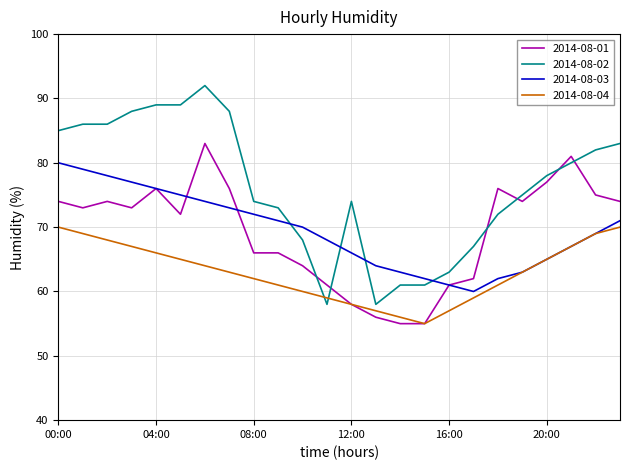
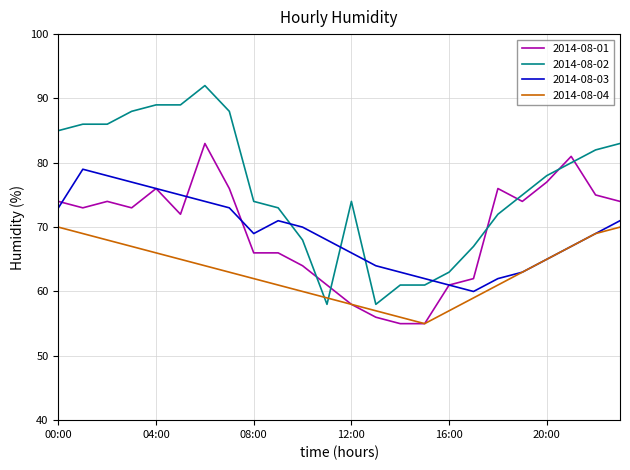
  {
    "2014-08-01": {
      "00:00": 74,
      "08:00": 66,
      "20:00": 77
    },
    "2014-08-02": {
      "00:00": 85,
      "04:00": 89,
      "08:00": 74,
      "12:00": 74,
      "16:00": 63,
      "20:00": 78
    },
    "2014-08-03": {
-     "00:00": 80,
-     "08:00": 72,
+     "00:00": 73,
+     "08:00": 69,
      "12:00": 66
    },
    "2014-08-04": {
      "00:00": 70,
      "04:00": 66,
      "08:00": 62,
      "16:00": 57
    }
  }
